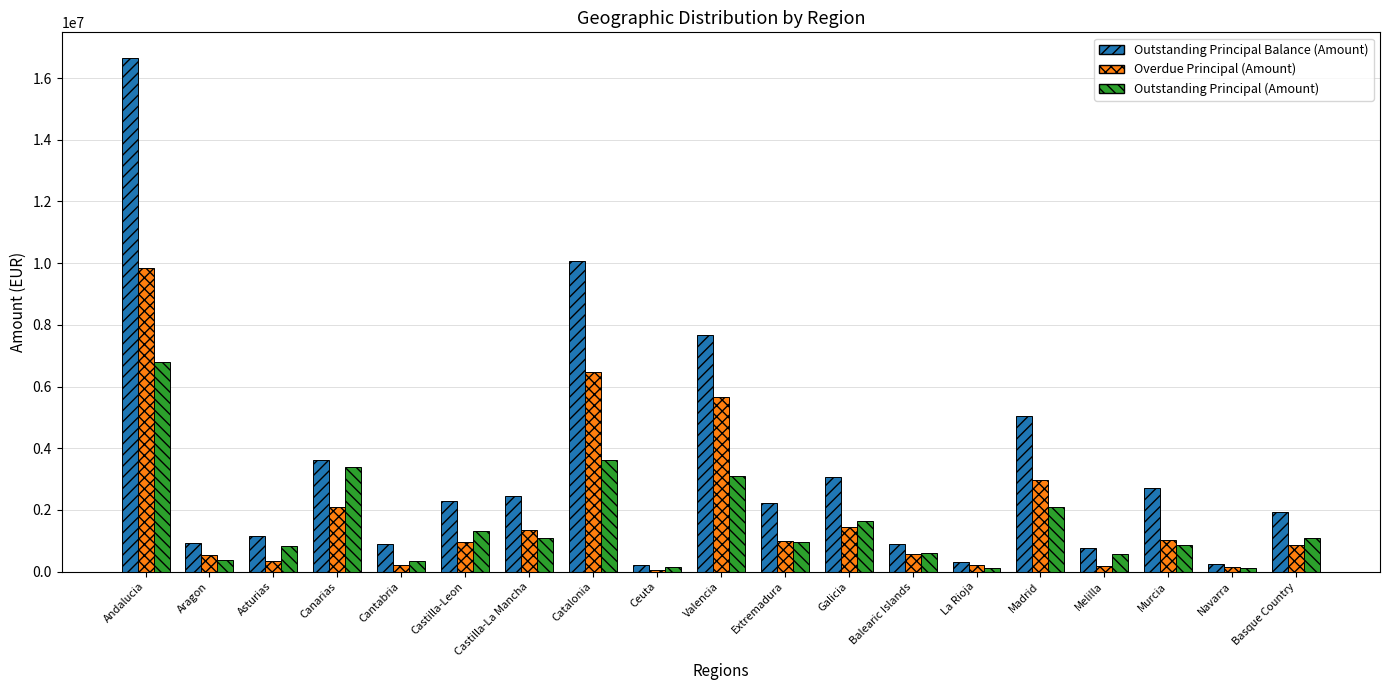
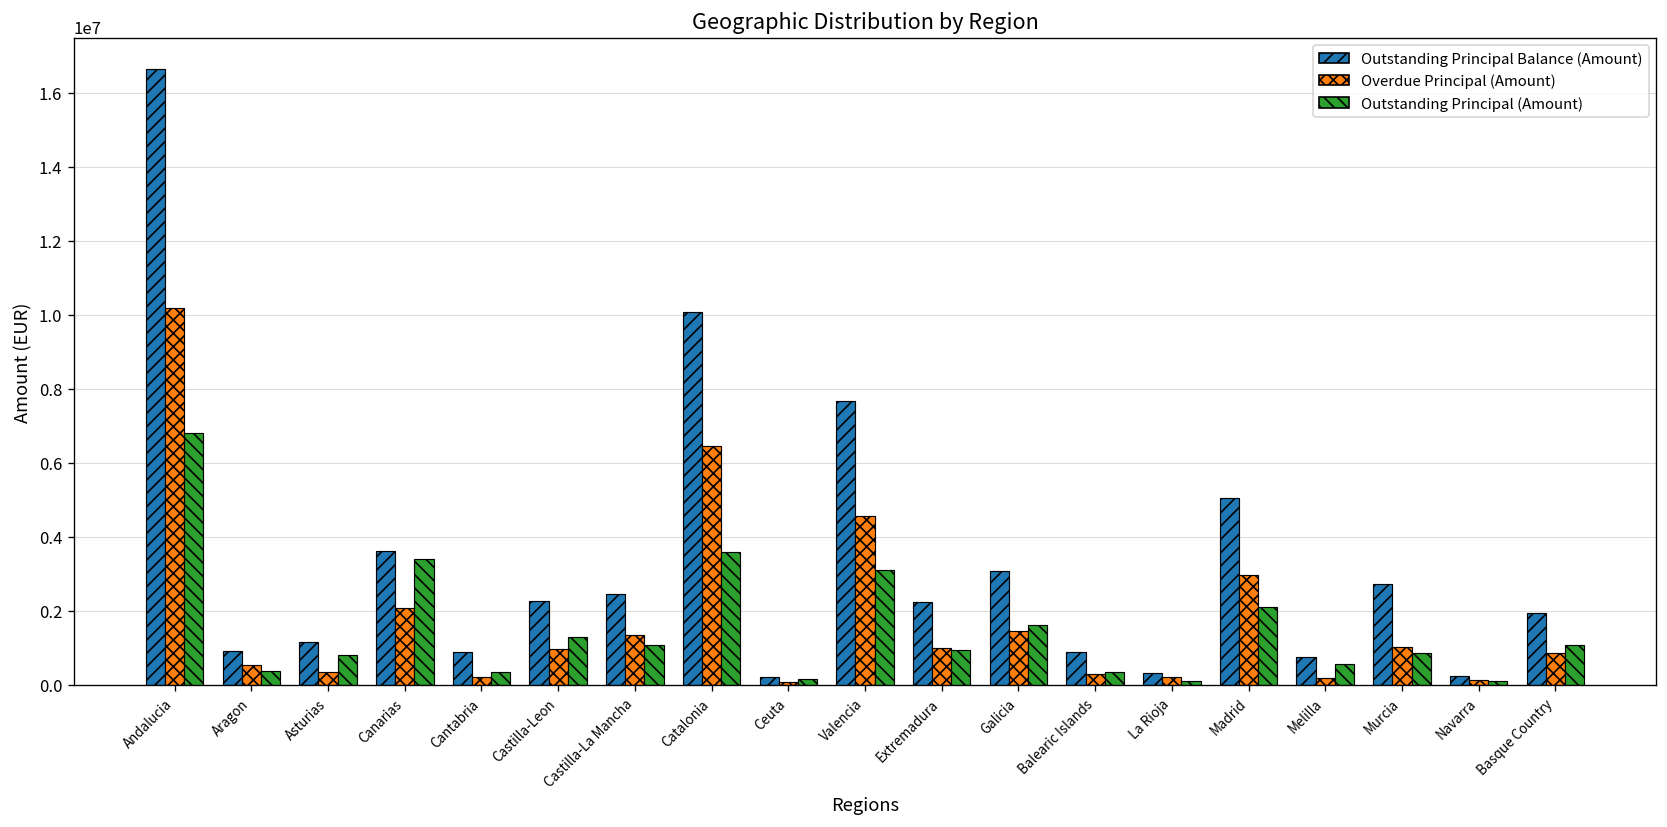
  {
    "Outstanding Principal Balance (Amount)": {
      "Andalucia": 16700000,
      "Aragon": 900000,
      "Asturias": 1200000,
      "Canarias": 3600000,
      "Cantabria": 900000,
      "Castilla-Leon": 2300000,
      "Castilla-La Mancha": 2400000,
      "Catalonia": 10100000,
      "Ceuta": 200000,
      "Valencia": 7700000,
      "Extremadura": 2200000,
      "Galicia": 3100000,
      "Balearic Islands": 900000,
      "La Rioja": 300000,
      "Madrid": 5100000,
      "Melilla": 800000,
      "Murcia": 2700000,
      "Navarra": 200000,
      "Basque Country": 1900000
    },
    "Overdue Principal (Amount)": {
-     "Andalucia": 9900000,
+     "Andalucia": 10200000,
      "Aragon": 500000,
      "Asturias": 300000,
      "Canarias": 2100000,
      "Cantabria": 200000,
      "Castilla-Leon": 1000000,
      "Castilla-La Mancha": 1400000,
      "Catalonia": 6500000,
-     "Valencia": 5700000,
+     "Valencia": 4600000,
      "Extremadura": 1000000,
      "Galicia": 1400000,
-     "Balearic Islands": 600000,
+     "Balearic Islands": 300000,
      "La Rioja": 200000,
      "Madrid": 3000000,
      "Melilla": 200000,
      "Murcia": 1000000,
      "Navarra": 100000,
      "Basque Country": 900000
    },
    "Outstanding Principal (Amount)": {
      "Andalucia": 6800000,
      "Aragon": 400000,
      "Asturias": 800000,
      "Canarias": 3400000,
      "Cantabria": 400000,
      "Castilla-Leon": 1300000,
      "Castilla-La Mancha": 1100000,
      "Catalonia": 3600000,
      "Ceuta": 100000,
      "Valencia": 3100000,
      "Extremadura": 900000,
      "Galicia": 1600000,
-     "Balearic Islands": 600000,
+     "Balearic Islands": 300000,
      "La Rioja": 100000,
      "Madrid": 2100000,
      "Melilla": 600000,
      "Murcia": 900000,
      "Navarra": 100000,
      "Basque Country": 1100000
    }
  }
